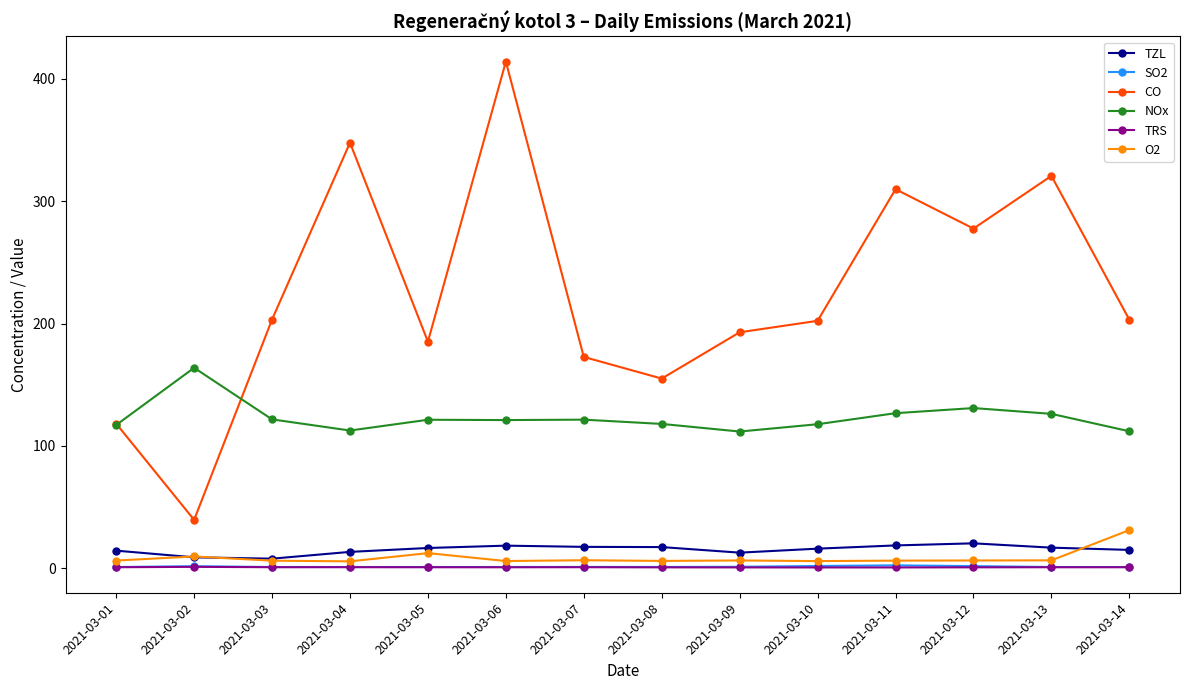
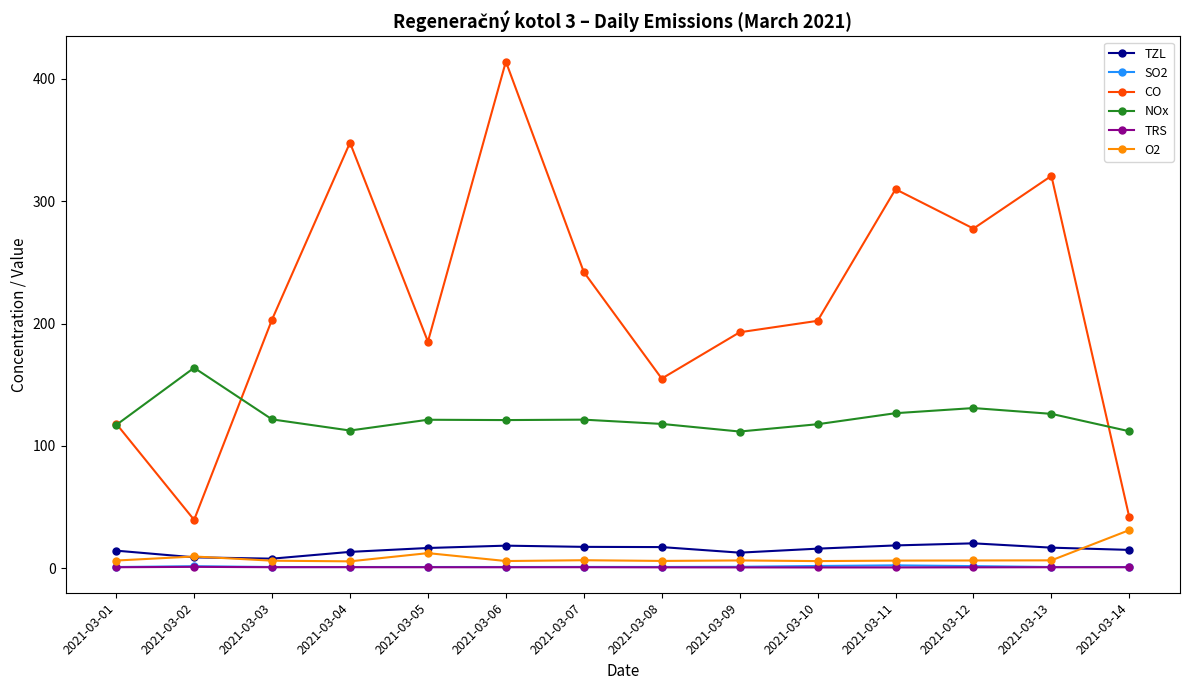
  {
    "TZL": {
      "2021-03-01": 14,
      "2021-03-04": 13,
      "2021-03-05": 17,
      "2021-03-06": 18,
      "2021-03-07": 17,
      "2021-03-08": 17,
      "2021-03-09": 13,
      "2021-03-10": 16,
      "2021-03-11": 19,
      "2021-03-12": 20,
      "2021-03-13": 17,
      "2021-03-14": 15
    },
    "CO": {
      "2021-03-02": 40,
      "2021-03-03": 203,
      "2021-03-04": 348,
      "2021-03-05": 185,
      "2021-03-06": 414,
-     "2021-03-07": 173,
+     "2021-03-07": 242,
      "2021-03-08": 155,
      "2021-03-09": 193,
      "2021-03-10": 202,
      "2021-03-11": 310,
      "2021-03-12": 278,
      "2021-03-13": 321,
-     "2021-03-14": 203
+     "2021-03-14": 42
    },
    "NOx": {
      "2021-03-02": 164,
      "2021-03-03": 122,
      "2021-03-04": 113,
      "2021-03-05": 121,
      "2021-03-06": 121,
      "2021-03-07": 121,
      "2021-03-08": 118,
      "2021-03-09": 112,
      "2021-03-10": 118,
      "2021-03-11": 127,
      "2021-03-12": 131,
      "2021-03-13": 126,
      "2021-03-14": 112
    },
    "O2": {
      "2021-03-01": 6,
      "2021-03-04": 6,
      "2021-03-05": 12,
      "2021-03-06": 6,
      "2021-03-07": 7,
      "2021-03-08": 6,
      "2021-03-09": 6,
      "2021-03-10": 6,
      "2021-03-11": 6,
      "2021-03-12": 6,
      "2021-03-13": 6,
      "2021-03-14": 31
    }
  }
